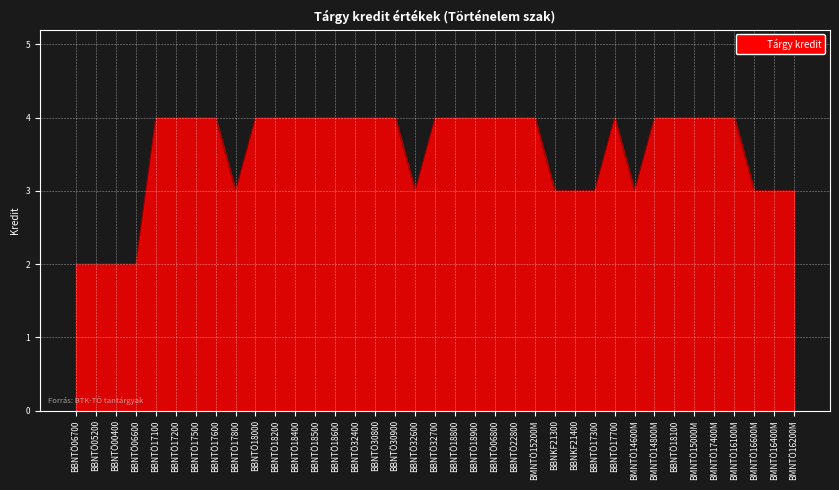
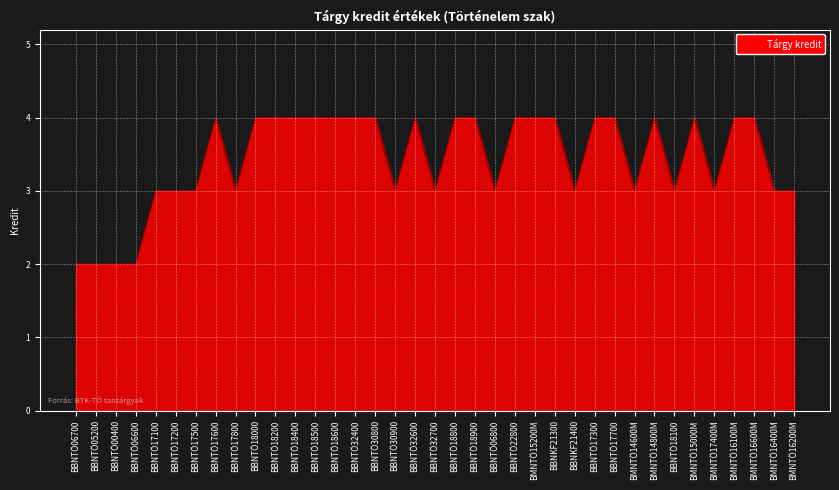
  {
    "BBNTÖ06700": 2,
    "BBNTÖ05200": 2,
    "BBNTÖ00400": 2,
    "BBNTÖ06600": 2,
-   "BBNTÖ17100": 4,
-   "BBNTÖ17200": 4,
-   "BBNTÖ17500": 4,
+   "BBNTÖ17100": 3,
+   "BBNTÖ17200": 3,
+   "BBNTÖ17500": 3,
    "BBNTÖ17600": 4,
    "BBNTÖ17800": 3,
    "BBNTÖ18000": 4,
    "BBNTÖ18200": 4,
    "BBNTÖ18400": 4,
    "BBNTÖ18500": 4,
    "BBNTÖ18600": 4,
    "BBNTÖ32400": 4,
    "BBNTÖ30800": 4,
-   "BBNTÖ30900": 4,
-   "BBNTÖ32600": 3,
-   "BBNTÖ32700": 4,
+   "BBNTÖ30900": 3,
+   "BBNTÖ32600": 4,
+   "BBNTÖ32700": 3,
    "BBNTÖ18800": 4,
    "BBNTÖ18900": 4,
-   "BBNTÖ06800": 4,
+   "BBNTÖ06800": 3,
    "BBNTÖ22800": 4,
    "BMNTÖ15200M": 4,
-   "BBNKF21300": 3,
+   "BBNKF21300": 4,
    "BBNKF21400": 3,
-   "BBNTÖ17300": 3,
+   "BBNTÖ17300": 4,
    "BBNTÖ17700": 4,
    "BMNTÖ14600M": 3,
    "BMNTÖ14800M": 4,
-   "BBNTÖ18100": 4,
+   "BBNTÖ18100": 3,
    "BMNTÖ15000M": 4,
-   "BMNTÖ17400M": 4,
+   "BMNTÖ17400M": 3,
    "BMNTÖ16100M": 4,
-   "BMNTÖ16600M": 3,
+   "BMNTÖ16600M": 4,
    "BMNTÖ16400M": 3,
    "BMNTÖ16200M": 3
  }
